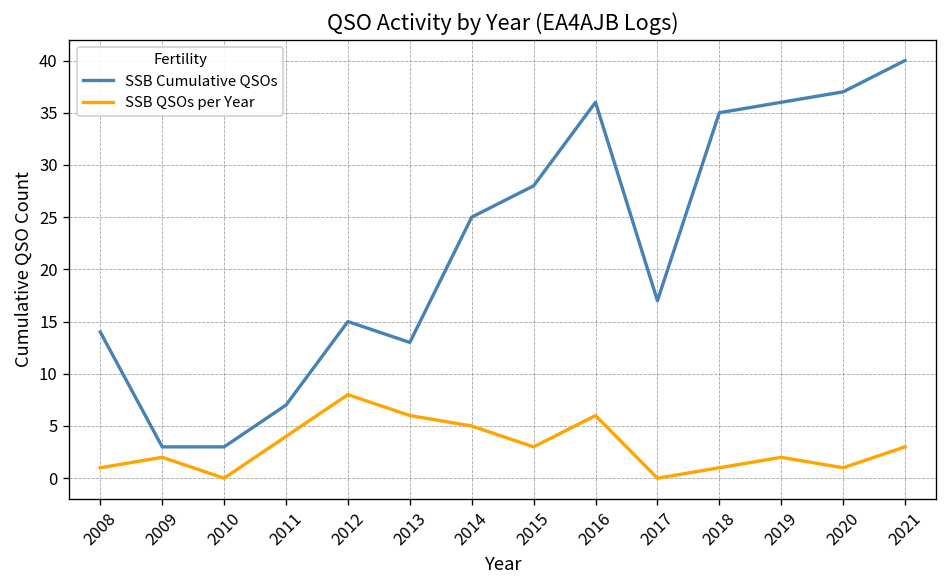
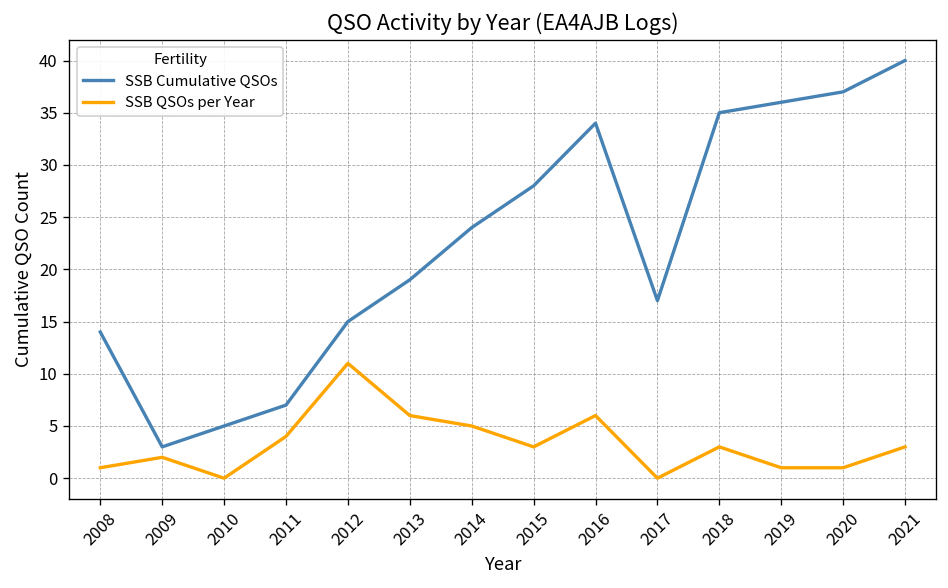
  {
    "SSB Cumulative QSOs": {
      "2008": 14,
      "2009": 3,
-     "2010": 3,
+     "2010": 5,
      "2011": 7,
      "2012": 15,
-     "2013": 13,
-     "2014": 25,
+     "2013": 19,
+     "2014": 24,
      "2015": 28,
-     "2016": 36,
+     "2016": 34,
      "2017": 17,
      "2018": 35,
      "2019": 36,
      "2020": 37,
      "2021": 40
    },
    "SSB QSOs per Year": {
      "2008": 1,
      "2009": 2,
      "2010": 0,
      "2011": 4,
-     "2012": 8,
+     "2012": 11,
      "2013": 6,
      "2014": 5,
      "2015": 3,
      "2016": 6,
      "2017": 0,
-     "2018": 1,
-     "2019": 2,
+     "2018": 3,
+     "2019": 1,
      "2020": 1,
      "2021": 3
    }
  }
